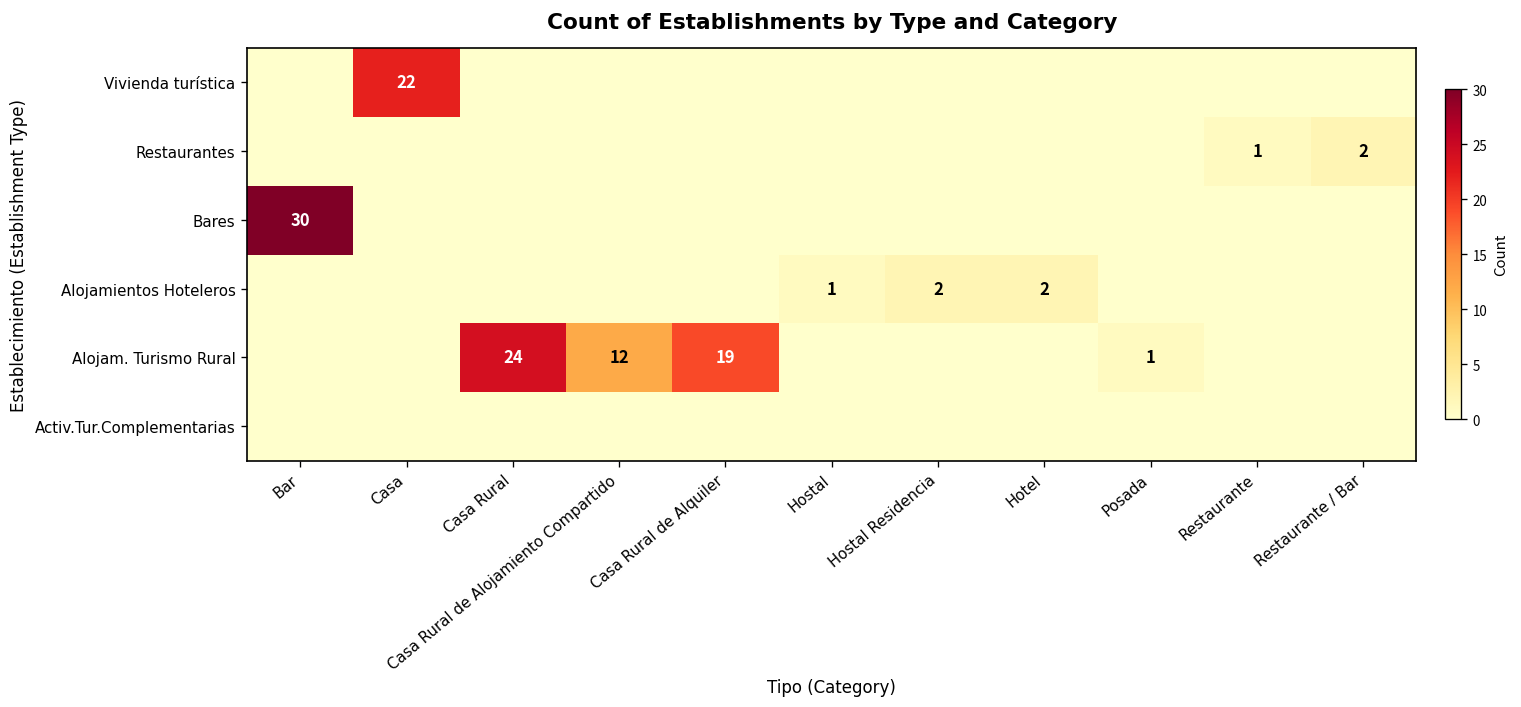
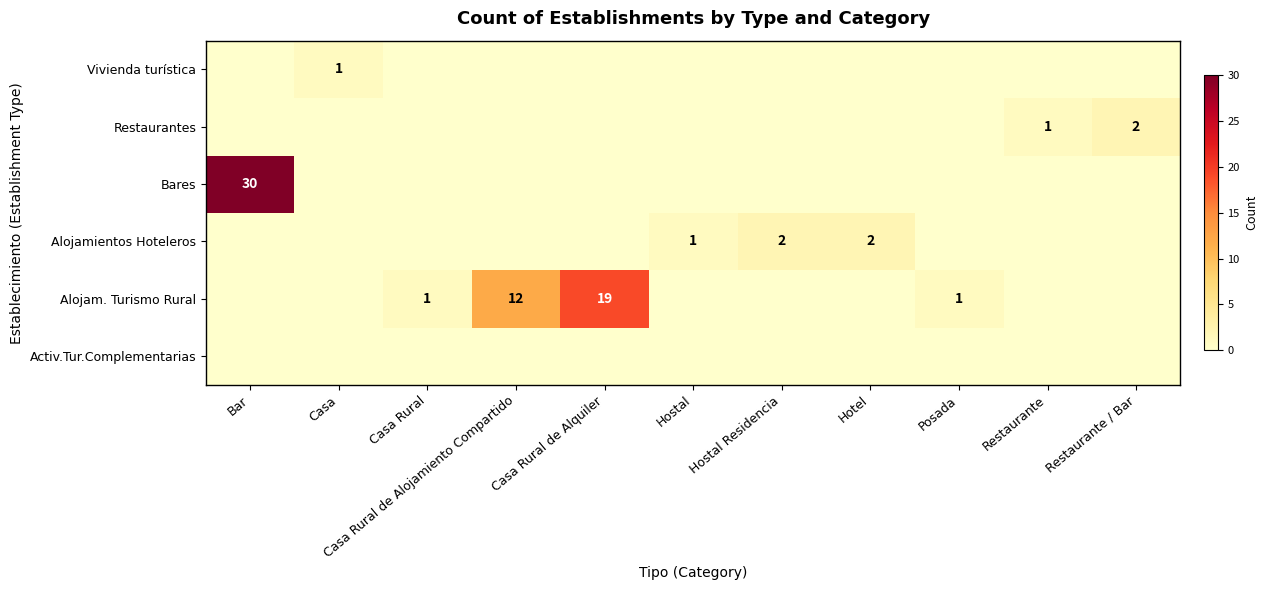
  {
    "Vivienda turística": {
-     "Casa": 22
+     "Casa": 1
    },
    "Restaurantes": {
      "Restaurante": 1,
      "Restaurante / Bar": 2
    },
    "Bares": {
      "Bar": 30
    },
    "Alojamientos Hoteleros": {
      "Hostal": 1,
      "Hostal Residencia": 2,
      "Hotel": 2
    },
    "Alojam. Turismo Rural": {
-     "Casa Rural": 24,
+     "Casa Rural": 1,
      "Casa Rural de Alojamiento Compartido": 12,
      "Casa Rural de Alquiler": 19,
      "Posada": 1
    }
  }
